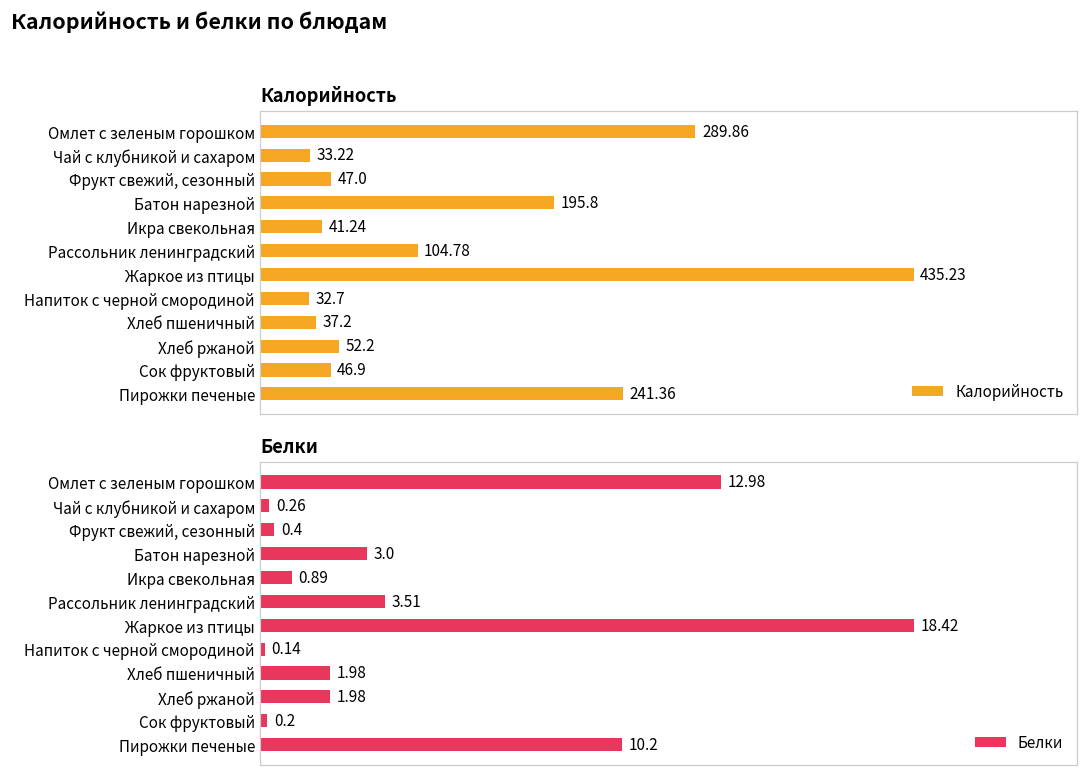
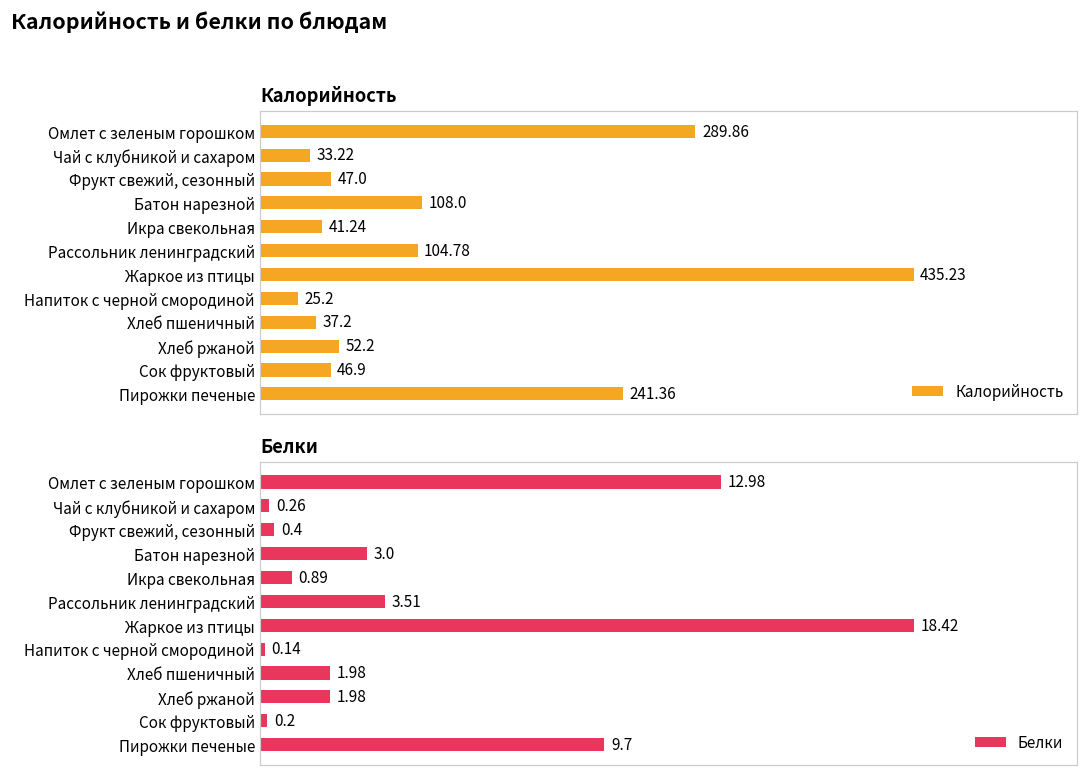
  {
    "Калорийность": {
      "Омлет с зеленым горошком": 289.86,
      "Чай с клубникой и сахаром": 33.22,
      "Фрукт свежий, сезонный": 47.0,
-     "Батон нарезной": 195.8,
+     "Батон нарезной": 108.0,
      "Икра свекольная": 41.24,
      "Рассольник ленинградский": 104.78,
      "Жаркое из птицы": 435.23,
-     "Напиток с черной смородиной": 32.7,
+     "Напиток с черной смородиной": 25.2,
      "Хлеб пшеничный": 37.2,
      "Хлеб ржаной": 52.2,
      "Сок фруктовый": 46.9,
      "Пирожки печеные": 241.36
    },
    "Белки": {
      "Омлет с зеленым горошком": 12.98,
      "Чай с клубникой и сахаром": 0.26,
      "Фрукт свежий, сезонный": 0.4,
      "Батон нарезной": 3.0,
      "Икра свекольная": 0.89,
      "Рассольник ленинградский": 3.51,
      "Жаркое из птицы": 18.42,
      "Напиток с черной смородиной": 0.14,
      "Хлеб пшеничный": 1.98,
      "Хлеб ржаной": 1.98,
      "Сок фруктовый": 0.2,
-     "Пирожки печеные": 10.2
+     "Пирожки печеные": 9.7
    }
  }
